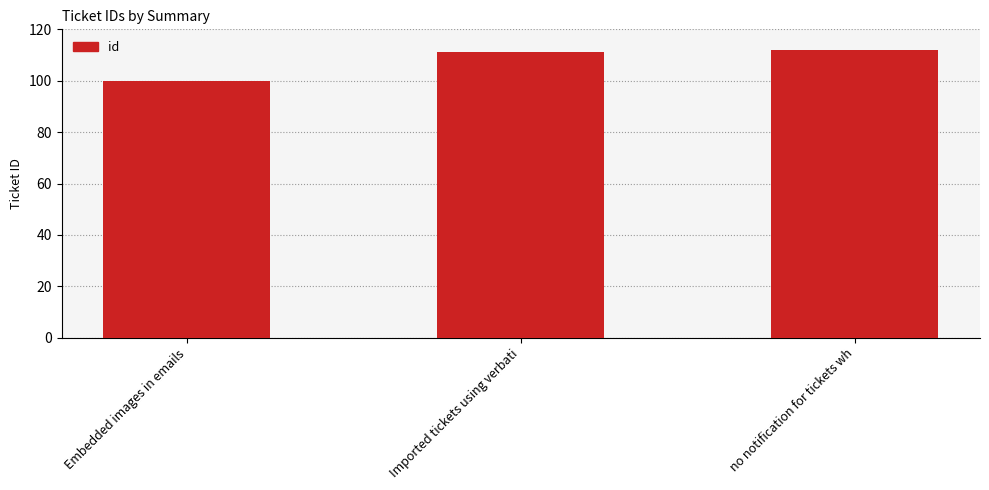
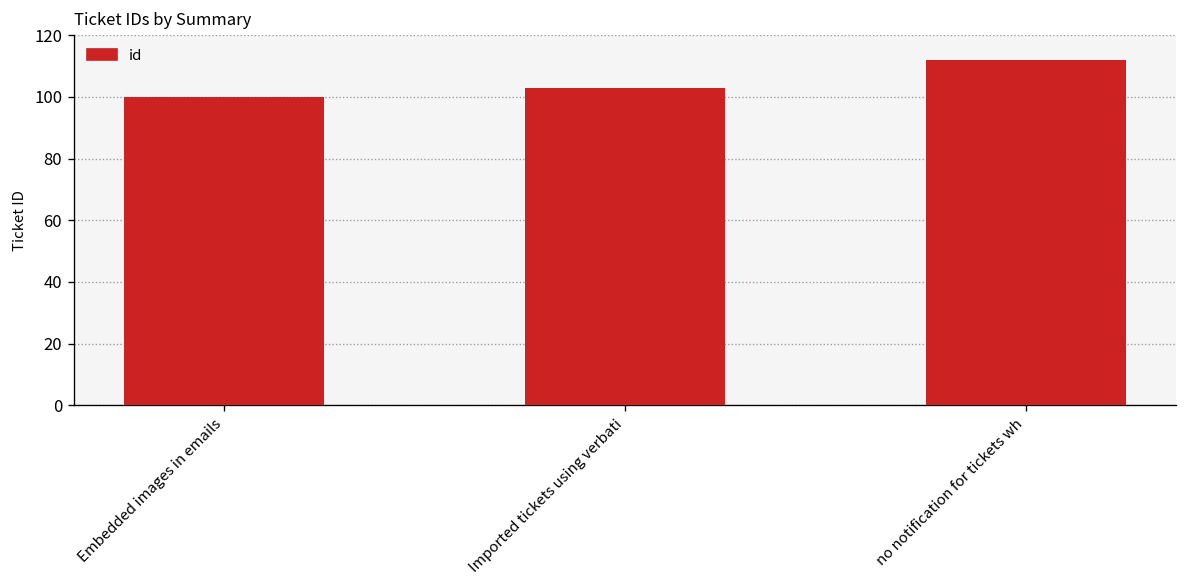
  {
    "Embedded images in emails": 100,
-   "Imported tickets using verbati": 111,
+   "Imported tickets using verbati": 103,
    "no notification for tickets wh": 112
  }
